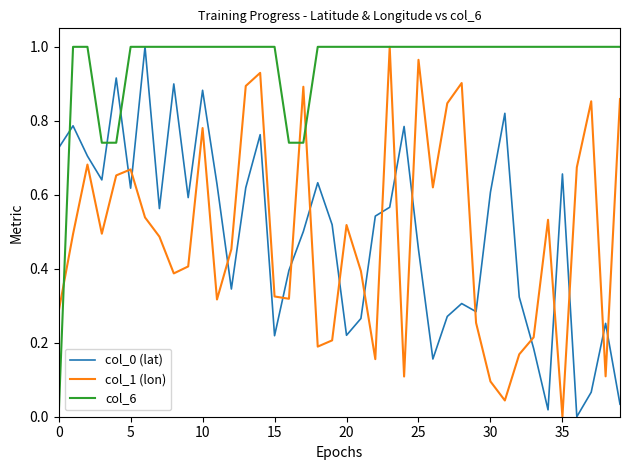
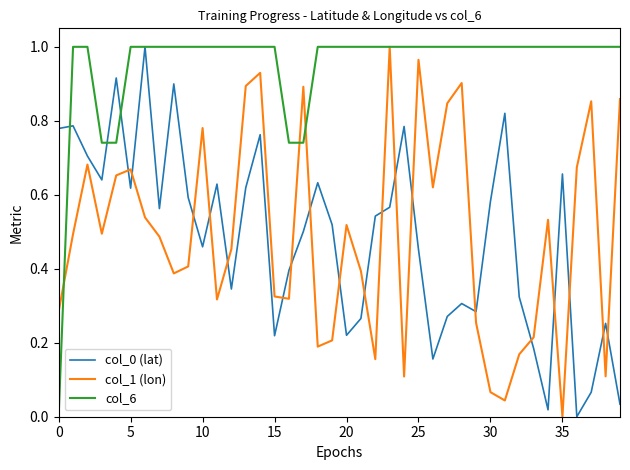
  {
    "col_0 (lat)": {
-     "0": 0.73,
+     "0": 0.78,
      "5": 0.62,
-     "10": 0.88,
+     "10": 0.46,
      "15": 0.22,
      "20": 0.22,
      "25": 0.45,
-     "30": 0.61,
+     "30": 0.58,
      "35": 0.66
    },
    "col_1 (lon)": {
      "0": 0.28,
      "5": 0.67,
      "10": 0.78,
      "15": 0.33,
      "20": 0.52,
      "25": 0.96,
-     "30": 0.10,
+     "30": 0.07,
      "35": 0.00
    },
    "col_6": {
      "0": 0.00,
      "5": 1.00,
      "10": 1.00,
      "15": 1.00,
      "20": 1.00,
      "25": 1.00,
      "30": 1.00,
      "35": 1.00
    }
  }
